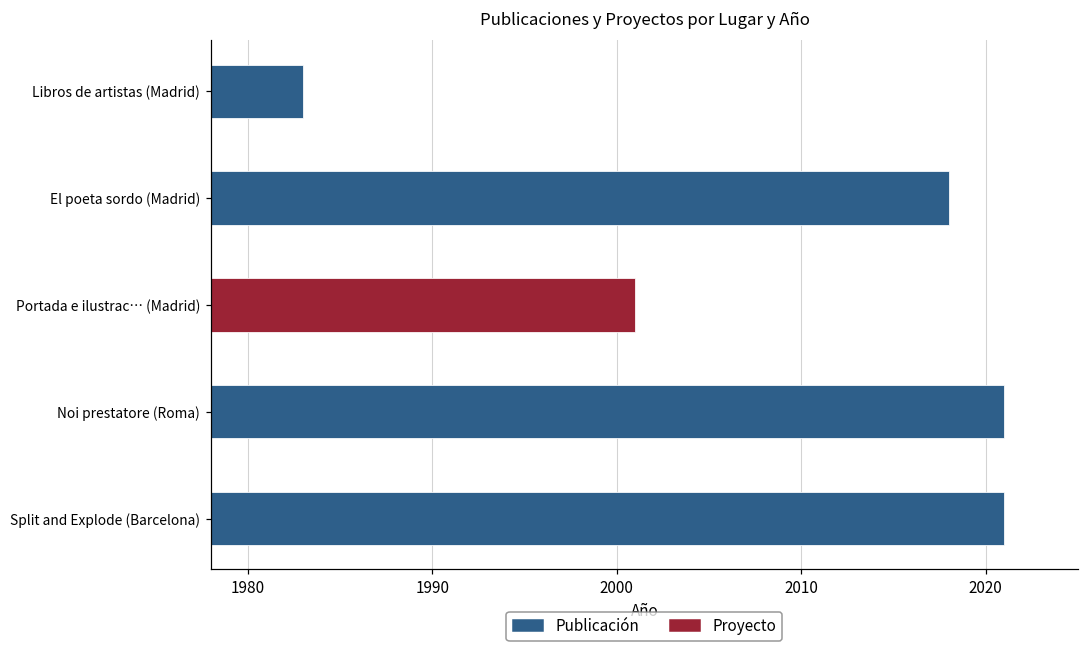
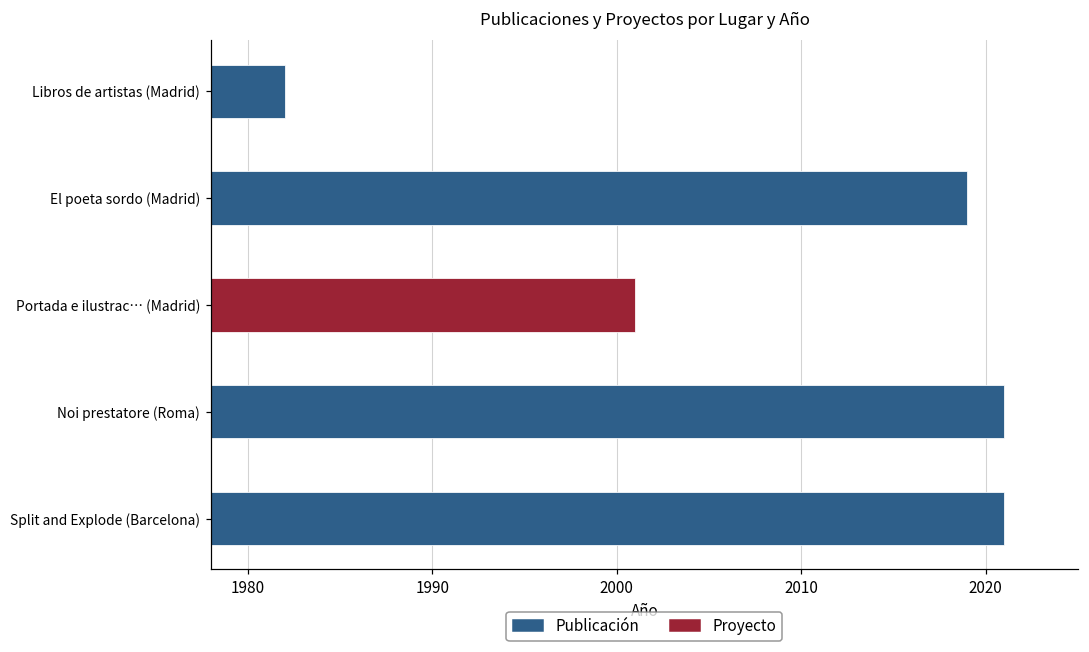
  {
-   "Libros de artistas (Madrid)": 1983,
-   "El poeta sordo (Madrid)": 2018,
+   "Libros de artistas (Madrid)": 1982,
+   "El poeta sordo (Madrid)": 2019,
    "Portada e ilustrac… (Madrid)": 2001,
    "Noi prestatore (Roma)": 2021,
    "Split and Explode (Barcelona)": 2021
  }
